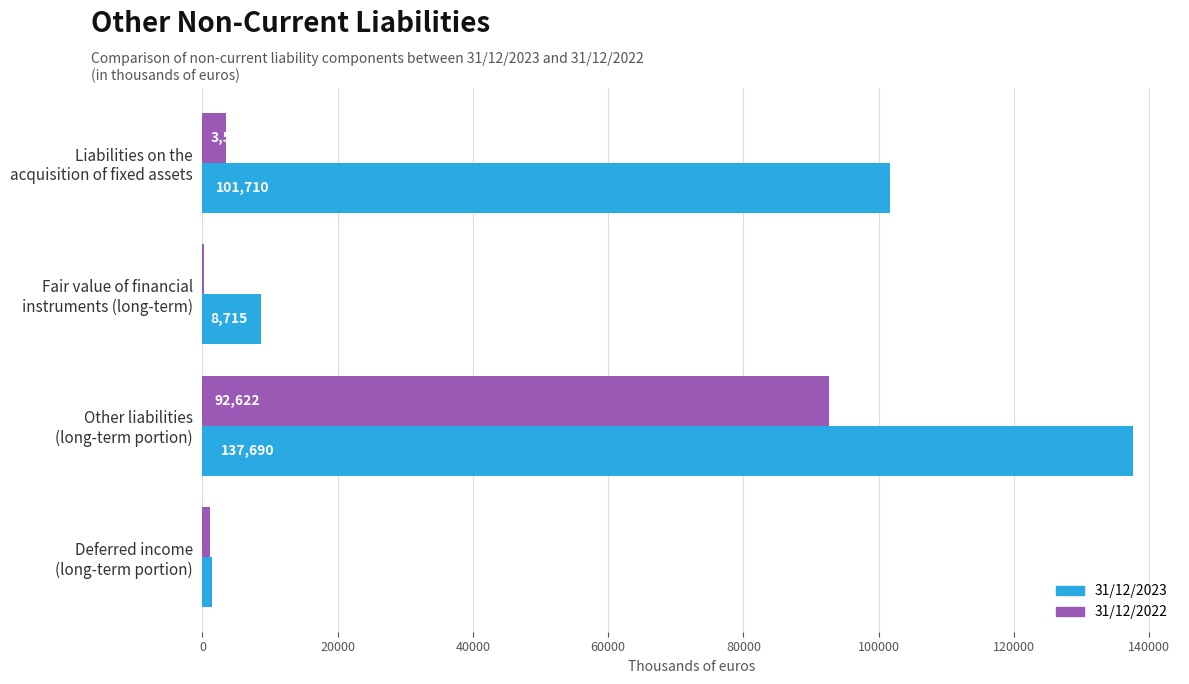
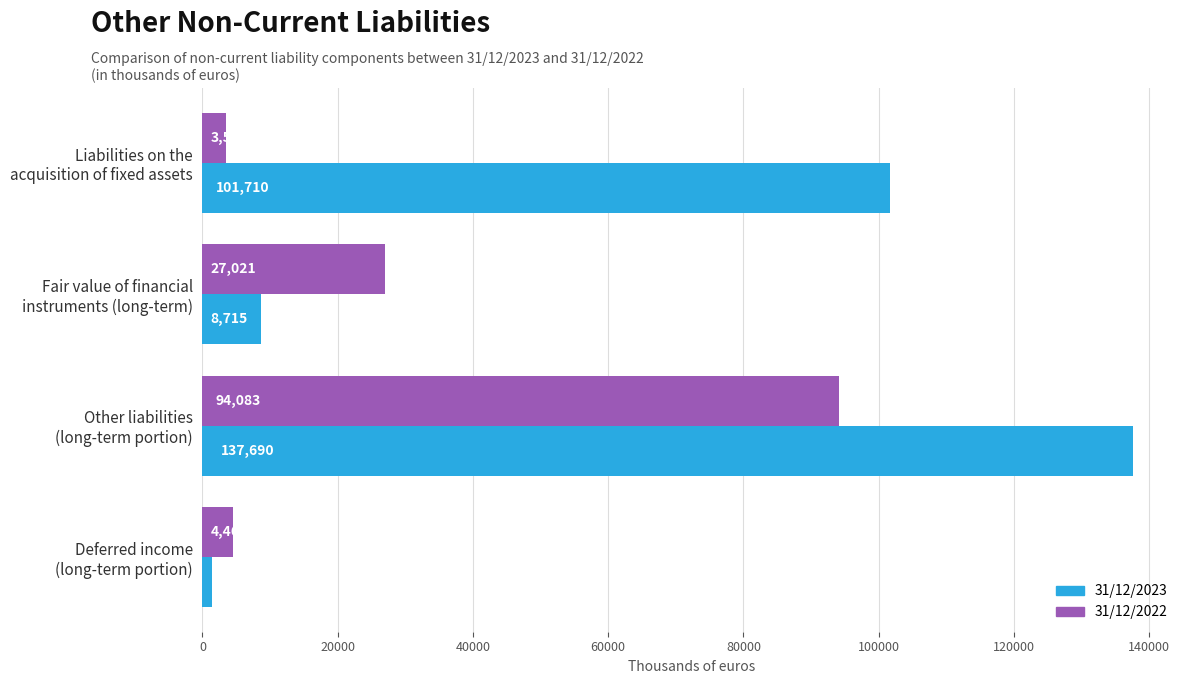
  {
    "31/12/2023": {
      "Liabilities on the acquisition of fixed assets": "101,710",
      "Fair value of financial instruments (long-term)": "8,715",
      "Other liabilities (long-term portion)": "137,690"
    },
    "31/12/2022": {
-     "Fair value of financial instruments (long-term)": "0",
-     "Other liabilities (long-term portion)": "92,622",
-     "Deferred income (long-term portion)": "1000"
+     "Fair value of financial instruments (long-term)": "27000",
+     "Other liabilities (long-term portion)": "94,083",
+     "Deferred income (long-term portion)": "4000"
    }
  }
